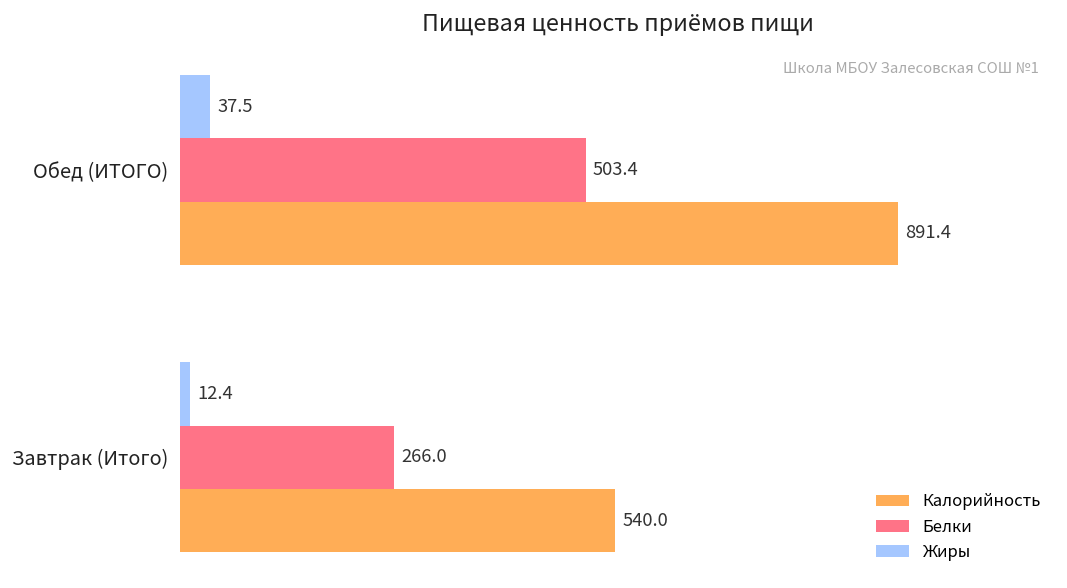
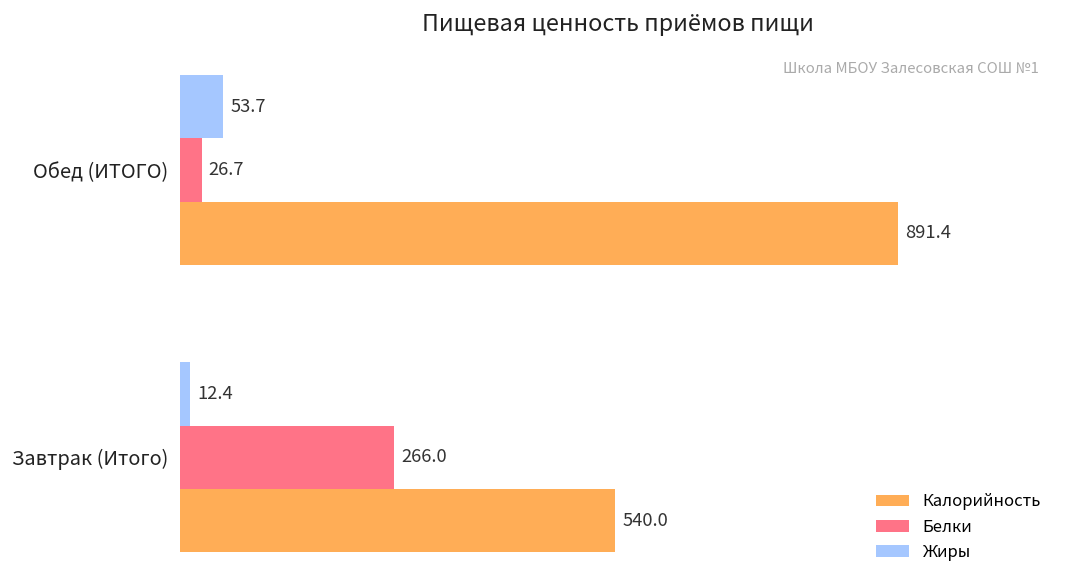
  {
    "Калорийность": {
      "Обед (ИТОГО)": 891.4,
      "Завтрак (Итого)": 540.0
    },
    "Белки": {
-     "Обед (ИТОГО)": 503.4,
+     "Обед (ИТОГО)": 26.7,
      "Завтрак (Итого)": 266.0
    },
    "Жиры": {
-     "Обед (ИТОГО)": 37.5,
+     "Обед (ИТОГО)": 53.7,
      "Завтрак (Итого)": 12.4
    }
  }
